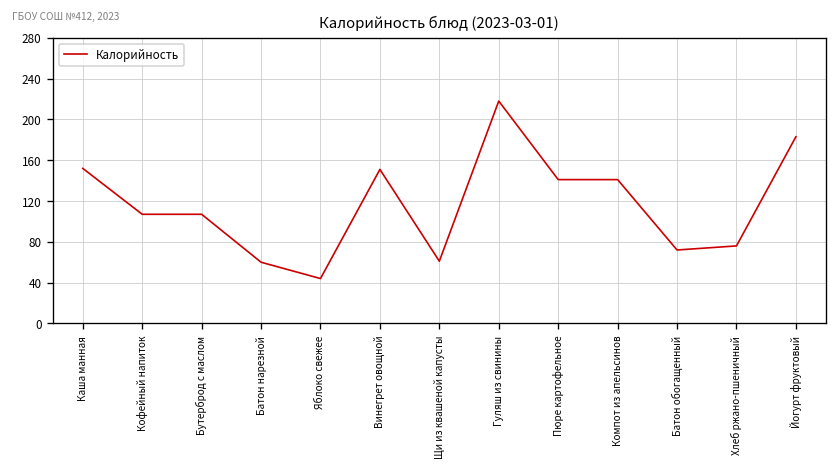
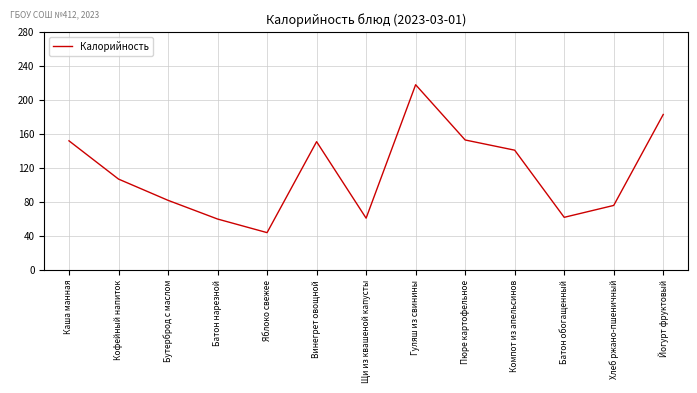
  {
    "Каша манная": 150,
    "Кофейный напиток": 110,
-   "Бутерброд с маслом": 110,
+   "Бутерброд с маслом": 80,
    "Батон нарезной": 60,
    "Яблоко свежее": 40,
    "Винегрет овощной": 150,
    "Щи из квашеной капусты": 60,
    "Гуляш из свинины": 220,
-   "Пюре картофельное": 140,
+   "Пюре картофельное": 150,
    "Компот из апельсинов": 140,
-   "Батон обогащенный": 70,
+   "Батон обогащенный": 60,
    "Хлеб ржано-пшеничный": 80,
    "Йогурт фруктовый": 180
  }
